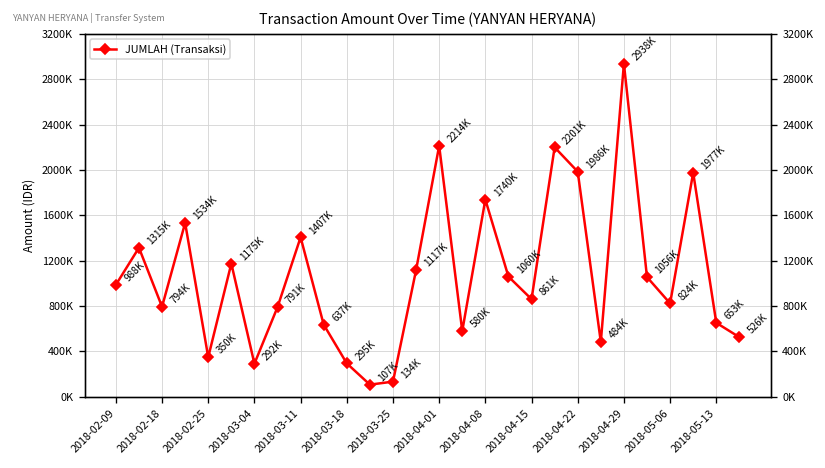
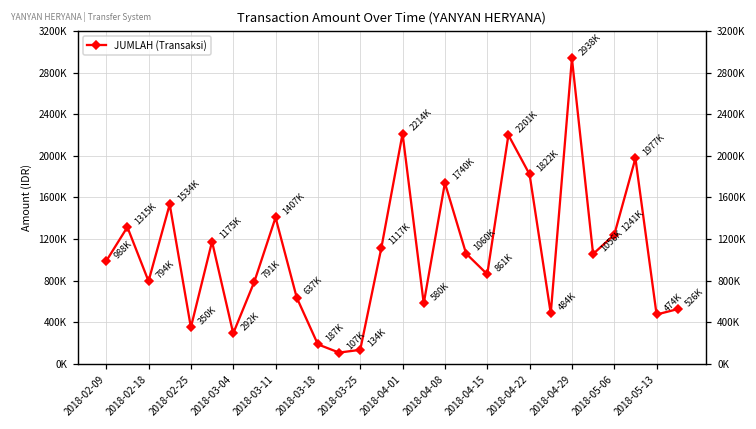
  {
    "2018-02-09": "988K",
    "2018-02-18": "794K",
    "2018-02-25": "350K",
    "2018-03-04": "292K",
    "2018-03-11": "1407K",
-   "2018-03-18": "295K",
+   "2018-03-18": "187K",
    "2018-03-25": "134K",
    "2018-04-01": "2214K",
    "2018-04-08": "1740K",
    "2018-04-15": "861K",
-   "2018-04-22": "1986K",
+   "2018-04-22": "1822K",
    "2018-04-29": "2938K",
-   "2018-05-06": "824K",
-   "2018-05-13": "653K"
+   "2018-05-06": "1241K",
+   "2018-05-13": "474K"
  }
